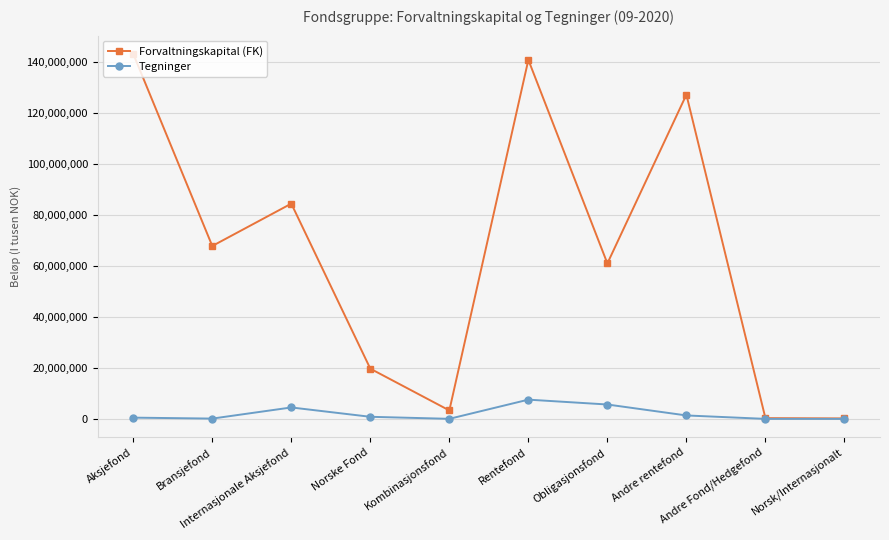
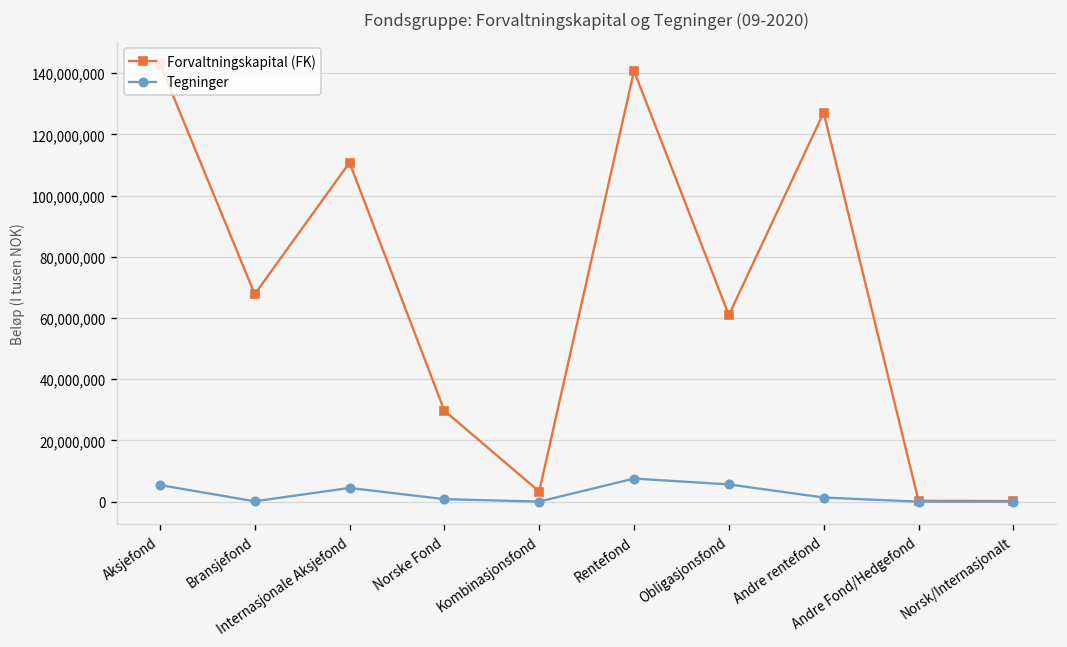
  {
    "Forvaltningskapital (FK)": {
      "Bransjefond": "68,000,000",
-     "Internasjonale Aksjefond": "84,000,000",
-     "Norske Fond": "20,000,000",
+     "Internasjonale Aksjefond": "111,000,000",
+     "Norske Fond": "30,000,000",
      "Kombinasjonsfond": "3,000,000",
      "Rentefond": "141,000,000",
      "Obligasjonsfond": "61,000,000",
      "Andre rentefond": "127,000,000"
    },
    "Tegninger": {
-     "Aksjefond": "0",
+     "Aksjefond": "5,000,000",
      "Bransjefond": "0",
      "Internasjonale Aksjefond": "4,000,000",
      "Norske Fond": "1,000,000",
      "Kombinasjonsfond": "0",
      "Rentefond": "8,000,000",
      "Obligasjonsfond": "6,000,000",
      "Andre rentefond": "1,000,000"
    }
  }
